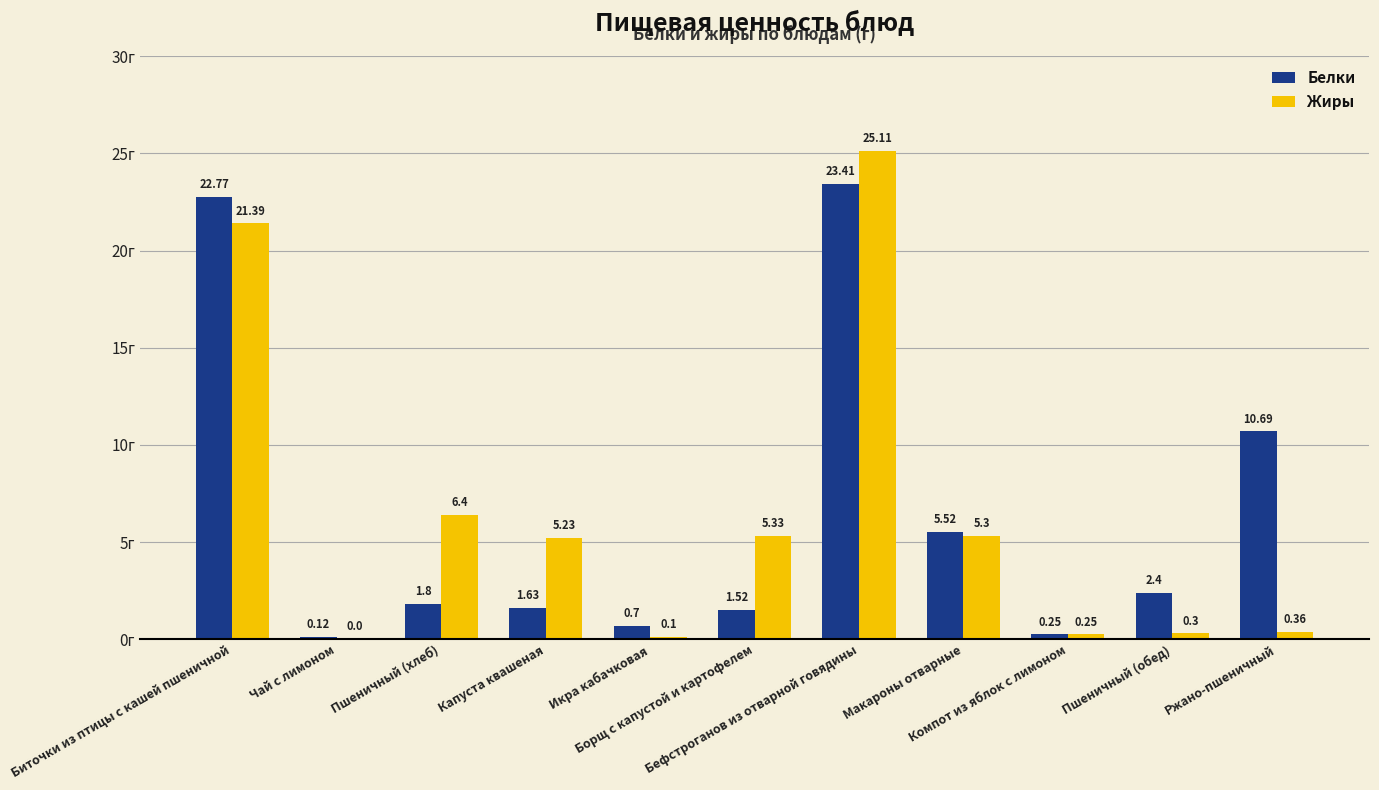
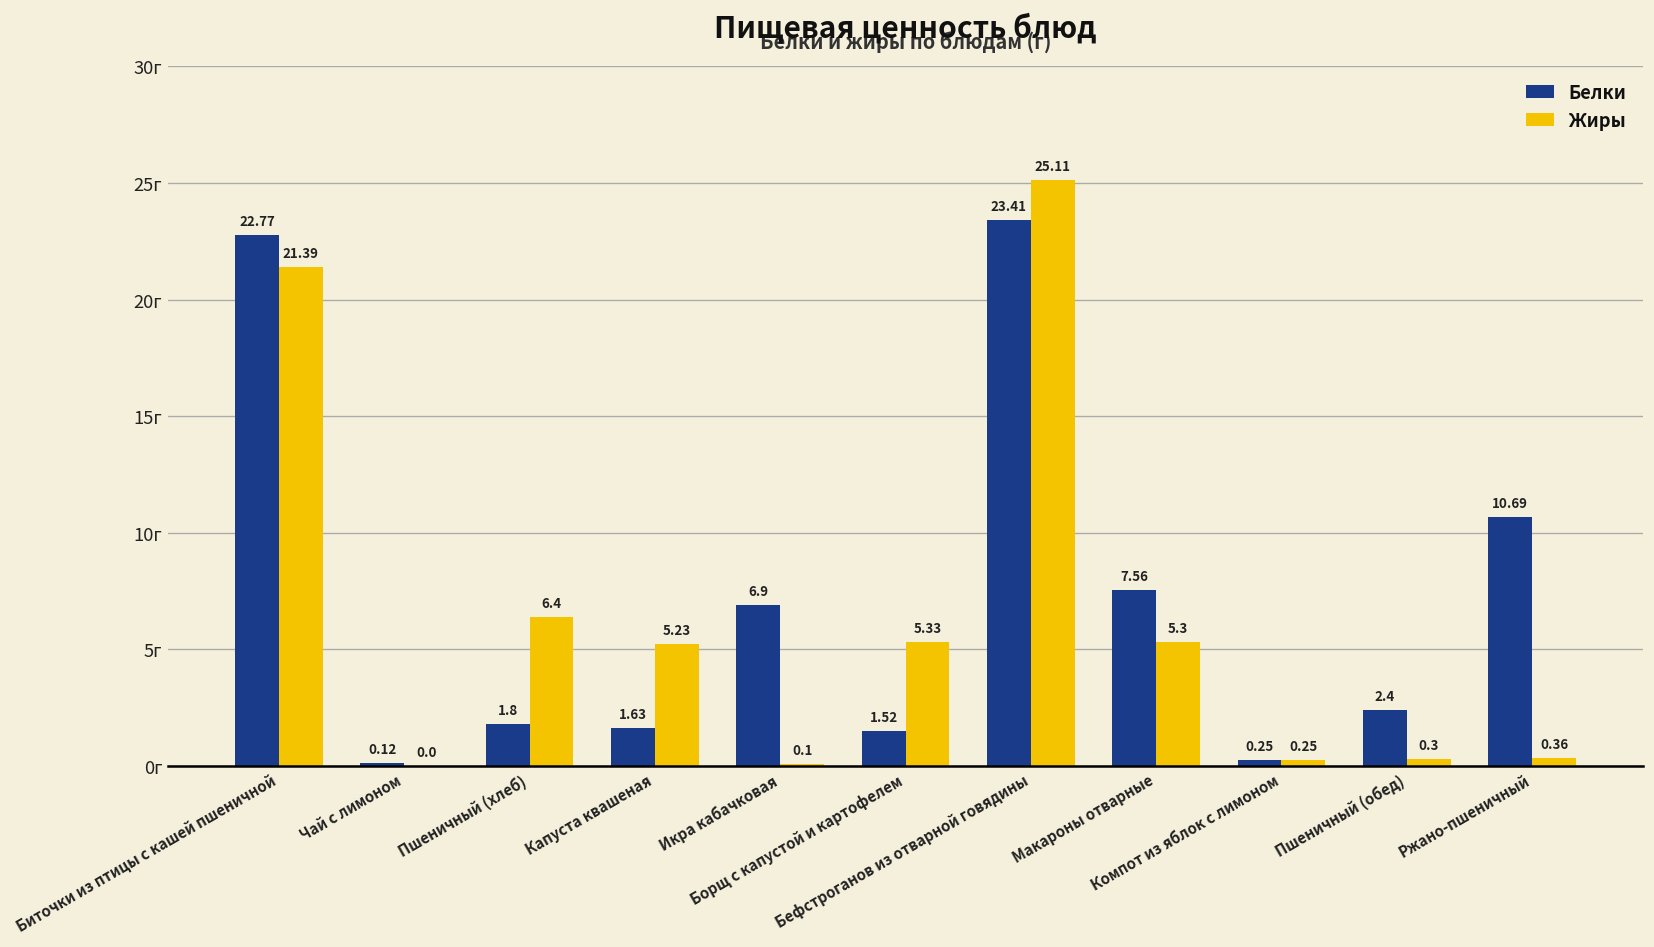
  {
    "Белки": {
      "Биточки из птицы с кашей пшеничной": 22.77,
      "Чай с лимоном": 0.12,
      "Пшеничный (хлеб)": 1.8,
      "Капуста квашеная": 1.63,
-     "Икра кабачковая": 0.7,
+     "Икра кабачковая": 6.9,
      "Борщ с капустой и картофелем": 1.52,
      "Бефстроганов из отварной говядины": 23.41,
-     "Макароны отварные": 5.52,
+     "Макароны отварные": 7.56,
      "Компот из яблок с лимоном": 0.25,
      "Пшеничный (обед)": 2.4,
      "Ржано-пшеничный": 10.69
    },
    "Жиры": {
      "Биточки из птицы с кашей пшеничной": 21.39,
      "Чай с лимоном": 0.0,
      "Пшеничный (хлеб)": 6.4,
      "Капуста квашеная": 5.23,
      "Икра кабачковая": 0.1,
      "Борщ с капустой и картофелем": 5.33,
      "Бефстроганов из отварной говядины": 25.11,
      "Макароны отварные": 5.3,
      "Компот из яблок с лимоном": 0.25,
      "Пшеничный (обед)": 0.3,
      "Ржано-пшеничный": 0.36
    }
  }
